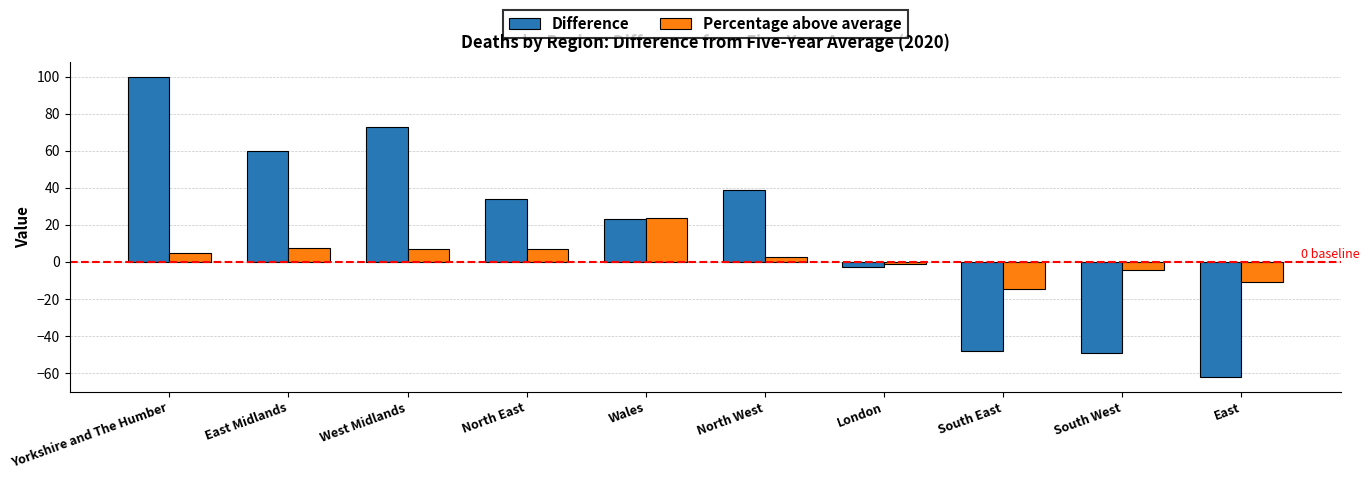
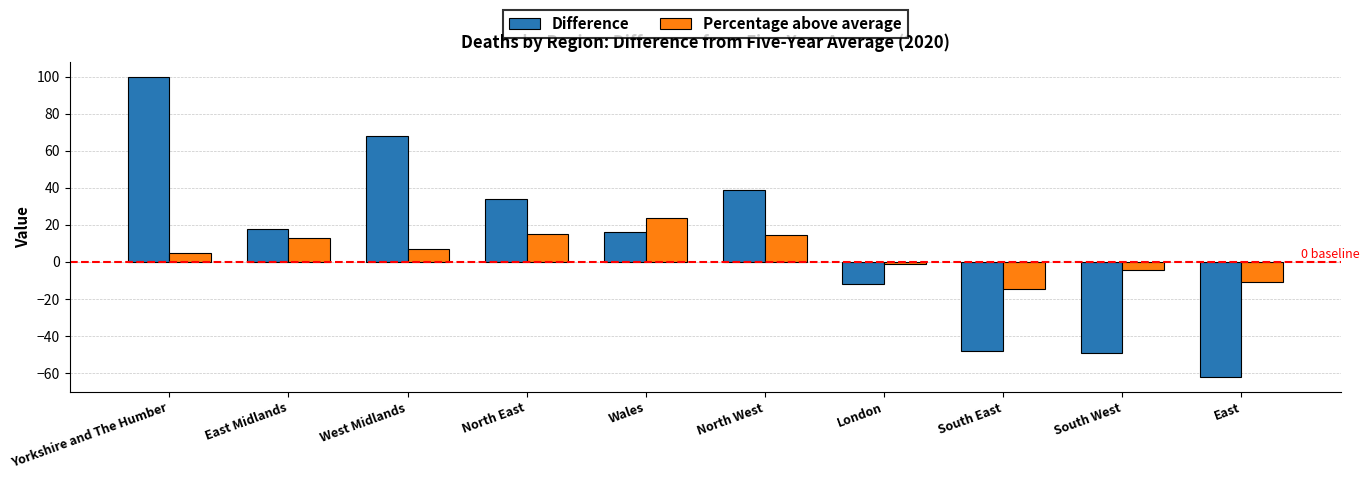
  {
    "Difference": {
      "Yorkshire and The Humber": 100,
-     "East Midlands": 60,
-     "West Midlands": 73,
+     "East Midlands": 18,
+     "West Midlands": 68,
      "North East": 34,
-     "Wales": 23,
+     "Wales": 16,
      "North West": 39,
-     "London": -3,
+     "London": -12,
      "South East": -48,
      "South West": -49,
      "East": -62
    },
    "Percentage above average": {
      "Yorkshire and The Humber": 5,
-     "East Midlands": 7,
+     "East Midlands": 13,
      "West Midlands": 7,
-     "North East": 7,
+     "North East": 15,
      "Wales": 24,
-     "North West": 3,
+     "North West": 14,
      "South East": -15,
      "South West": -4,
      "East": -11
    }
  }
